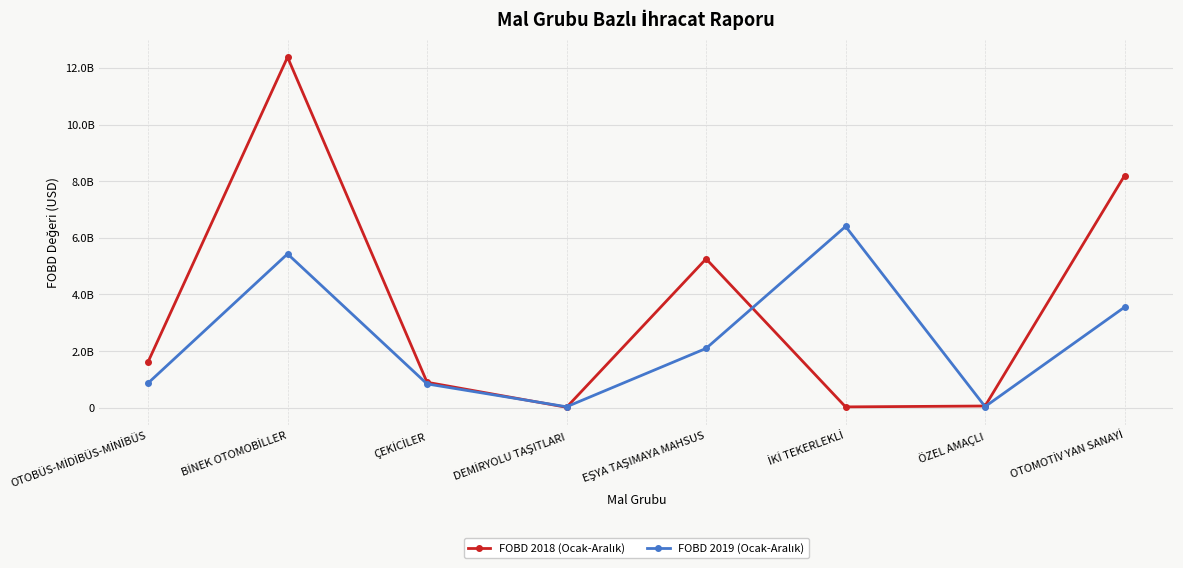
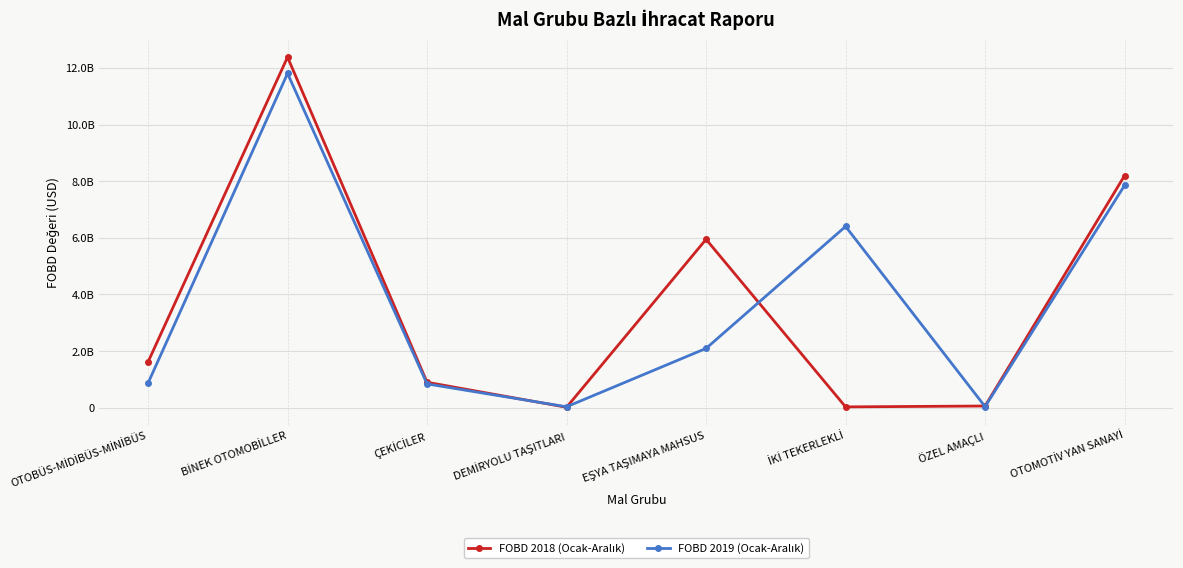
  {
    "FOBD 2018 (Ocak-Aralık)": {
      "OTOBÜS-MİDİBÜS-MİNİBÜS": 1600000000,
      "BİNEK OTOMOBİLLER": 12400000000,
-     "EŞYA TAŞIMAYA MAHSUS": 5300000000,
+     "EŞYA TAŞIMAYA MAHSUS": 5900000000,
      "İKİ TEKERLEKLİ": 0,
      "OTOMOTİV YAN SANAYİ": 8200000000
    },
    "FOBD 2019 (Ocak-Aralık)": {
      "OTOBÜS-MİDİBÜS-MİNİBÜS": 900000000,
-     "BİNEK OTOMOBİLLER": 5400000000,
+     "BİNEK OTOMOBİLLER": 11800000000,
      "EŞYA TAŞIMAYA MAHSUS": 2100000000,
      "İKİ TEKERLEKLİ": 6400000000,
-     "OTOMOTİV YAN SANAYİ": 3600000000
+     "OTOMOTİV YAN SANAYİ": 7900000000
    }
  }
